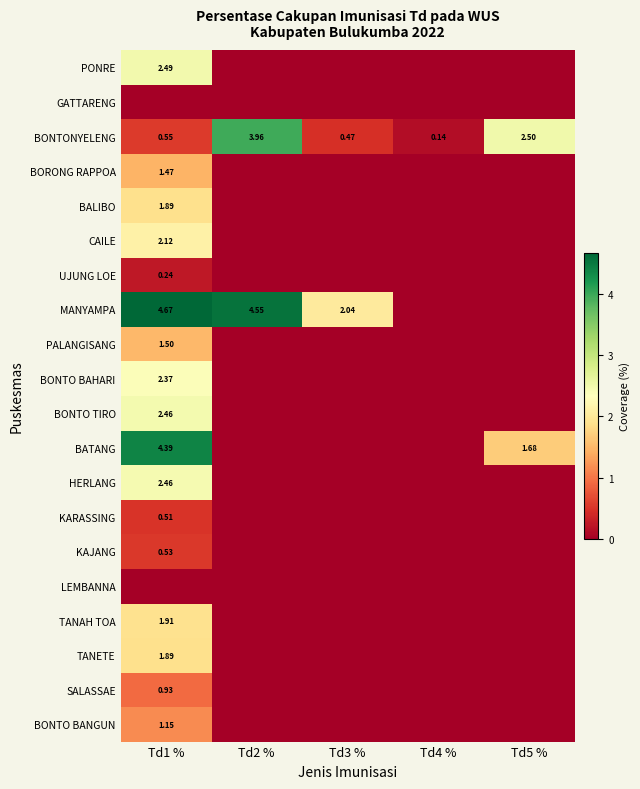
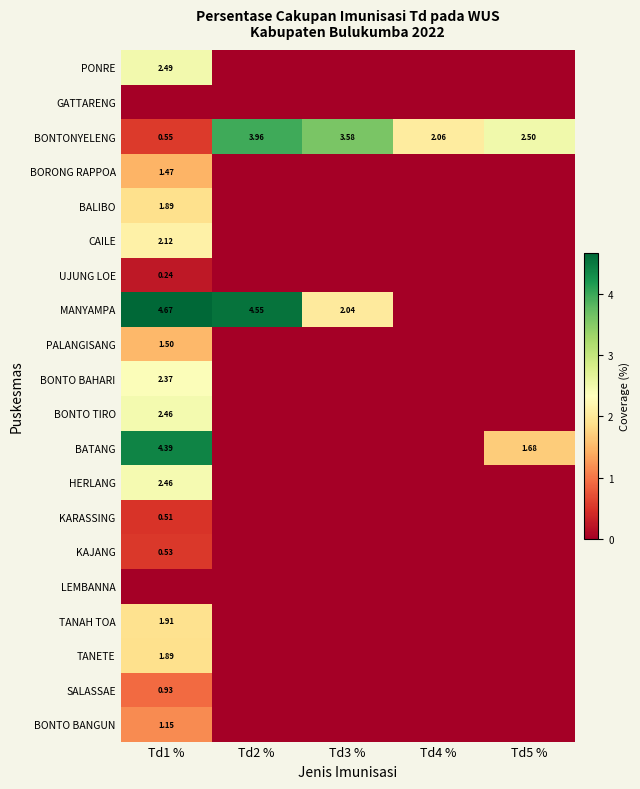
  {
    "PONRE": {
      "Td1 %": 2.49
    },
    "BONTONYELENG": {
      "Td1 %": 0.55,
      "Td2 %": 3.96,
-     "Td3 %": 0.47,
-     "Td4 %": 0.14,
+     "Td3 %": 3.58,
+     "Td4 %": 2.06,
      "Td5 %": 2.50
    },
    "BORONG RAPPOA": {
      "Td1 %": 1.47
    },
    "BALIBO": {
      "Td1 %": 1.89
    },
    "CAILE": {
      "Td1 %": 2.12
    },
    "UJUNG LOE": {
      "Td1 %": 0.24
    },
    "MANYAMPA": {
      "Td1 %": 4.67,
      "Td2 %": 4.55,
      "Td3 %": 2.04
    },
    "PALANGISANG": {
      "Td1 %": 1.50
    },
    "BONTO BAHARI": {
      "Td1 %": 2.37
    },
    "BONTO TIRO": {
      "Td1 %": 2.46
    },
    "BATANG": {
      "Td1 %": 4.39,
      "Td5 %": 1.68
    },
    "HERLANG": {
      "Td1 %": 2.46
    },
    "KARASSING": {
      "Td1 %": 0.51
    },
    "KAJANG": {
      "Td1 %": 0.53
    },
    "TANAH TOA": {
      "Td1 %": 1.91
    },
    "TANETE": {
      "Td1 %": 1.89
    },
    "SALASSAE": {
      "Td1 %": 0.93
    },
    "BONTO BANGUN": {
      "Td1 %": 1.15
    }
  }
